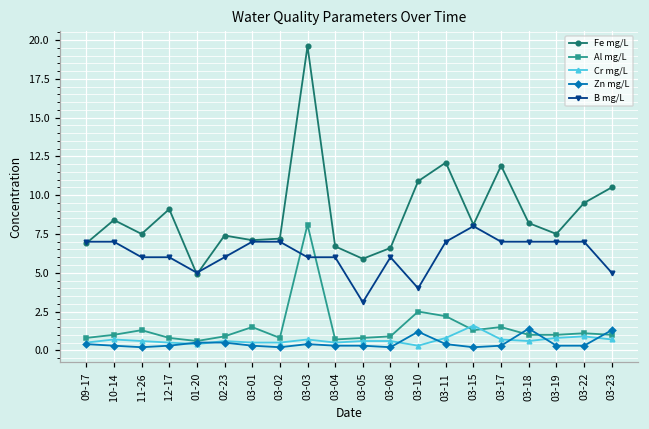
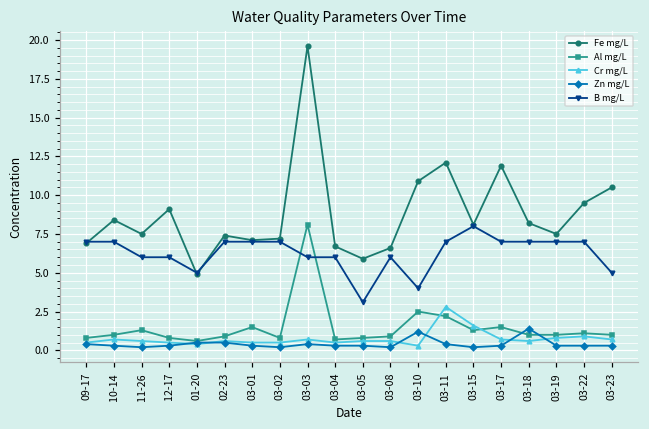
  {
    "Cr mg/L": {
      "10-14": 0.7,
      "11-26": 0.6,
      "12-17": 0.5,
      "03-01": 0.5,
      "03-02": 0.5,
      "03-03": 0.7,
      "03-04": 0.5,
      "03-05": 0.6,
      "03-08": 0.6,
      "03-10": 0.3,
-     "03-11": 0.8,
+     "03-11": 2.8,
      "03-15": 1.6,
      "03-17": 0.7,
      "03-18": 0.6,
      "03-19": 0.8,
      "03-22": 0.9,
      "03-23": 0.7
    },
    "Zn mg/L": {
      "10-14": 0.3,
      "11-26": 0.2,
      "12-17": 0.3,
      "03-01": 0.3,
      "03-02": 0.2,
      "03-03": 0.4,
      "03-04": 0.3,
      "03-05": 0.3,
      "03-08": 0.2,
      "03-10": 1.2,
      "03-11": 0.4,
      "03-15": 0.2,
      "03-17": 0.3,
      "03-18": 1.4,
      "03-19": 0.3,
      "03-22": 0.3,
-     "03-23": 1.3
+     "03-23": 0.3
    },
    "B mg/L": {
      "10-14": 7,
      "11-26": 6,
      "12-17": 6,
-     "02-23": 6,
+     "02-23": 7,
      "03-02": 7,
      "03-03": 6,
      "03-04": 6,
      "03-05": 3,
      "03-08": 6,
      "03-10": 4,
      "03-11": 7,
      "03-17": 7,
      "03-18": 7,
      "03-19": 7,
      "03-22": 7,
      "03-23": 5
    }
  }
